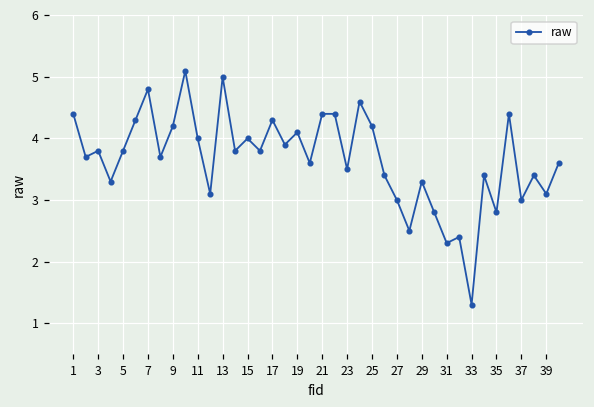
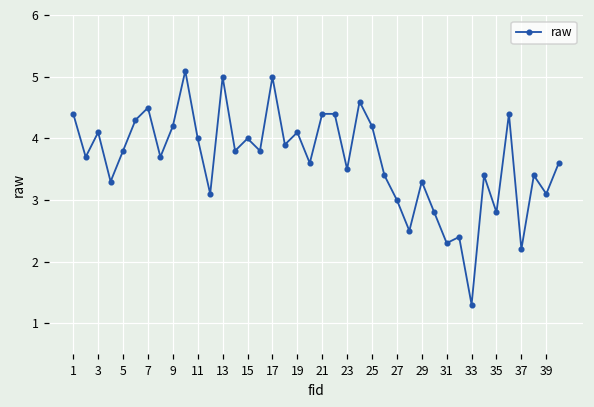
  {
    "1": 4.4,
-   "3": 3.8,
+   "3": 4.1,
    "5": 3.8,
-   "7": 4.8,
+   "7": 4.5,
    "9": 4.2,
    "11": 4.0,
    "13": 5.0,
    "15": 4.0,
-   "17": 4.3,
+   "17": 5.0,
    "19": 4.1,
    "21": 4.4,
    "23": 3.5,
    "25": 4.2,
    "27": 3.0,
    "29": 3.3,
    "31": 2.3,
    "33": 1.3,
    "35": 2.8,
-   "37": 3.0,
+   "37": 2.2,
    "39": 3.1
  }
